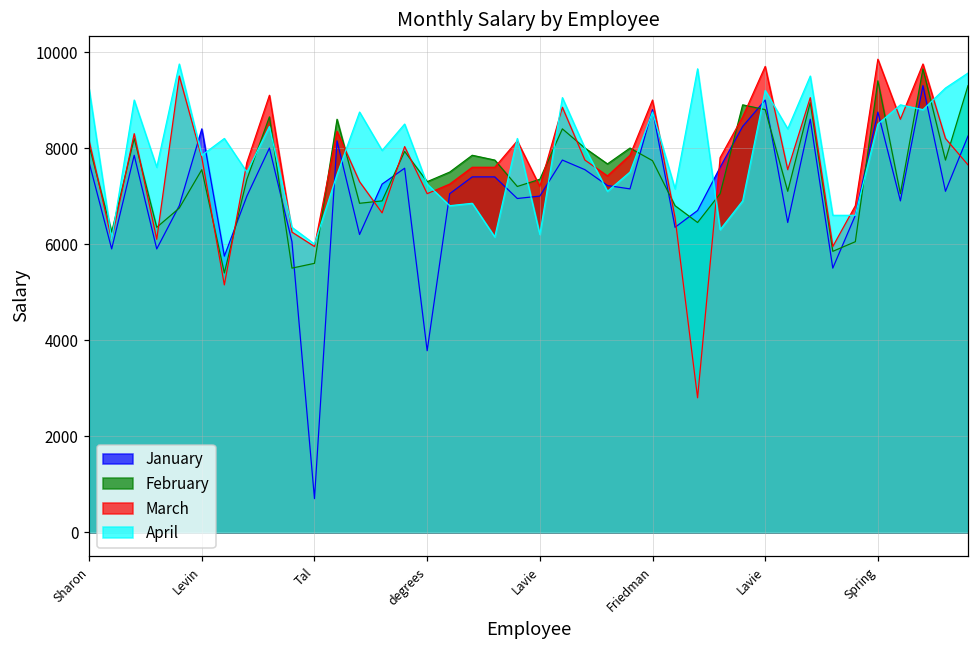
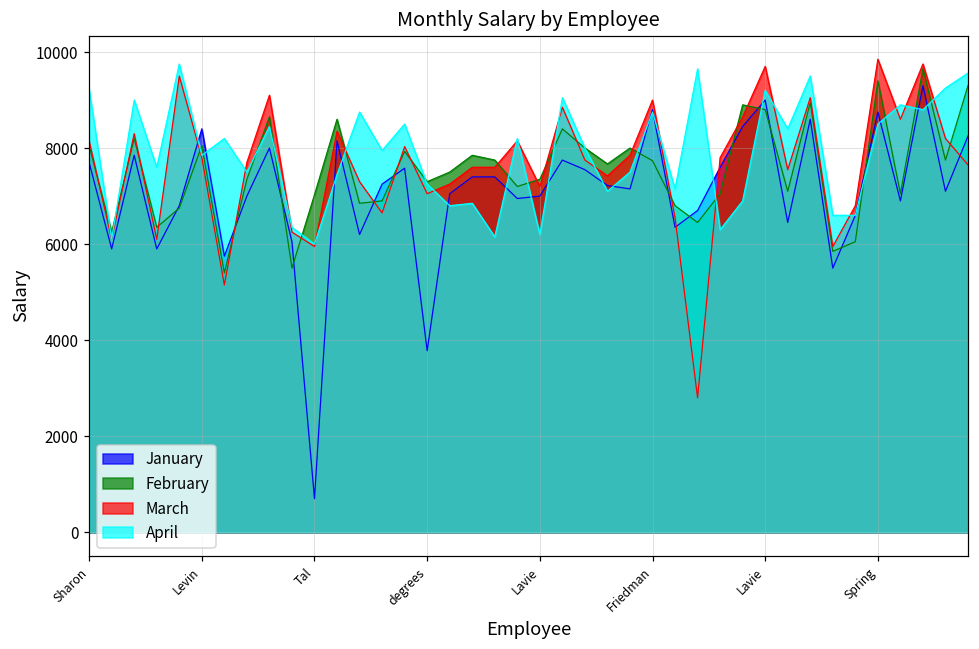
  {
    "January": {
      "Sharon": 7700,
      "Levin": 8400,
      "Tal": 700,
      "degrees": 3800,
      "Spring": 8800
    },
    "February": {
      "Sharon": 8100,
-     "Levin": 7600,
-     "Tal": 5600,
+     "Levin": 8100,
+     "Tal": 7000,
      "Friedman": 7700,
      "Spring": 9400
    },
    "March": {
      "Sharon": 8200,
      "degrees": 7100,
      "Friedman": 9000,
      "Spring": 9900
    },
    "April": {
      "Sharon": 9200,
      "Spring": 8500
    }
  }
